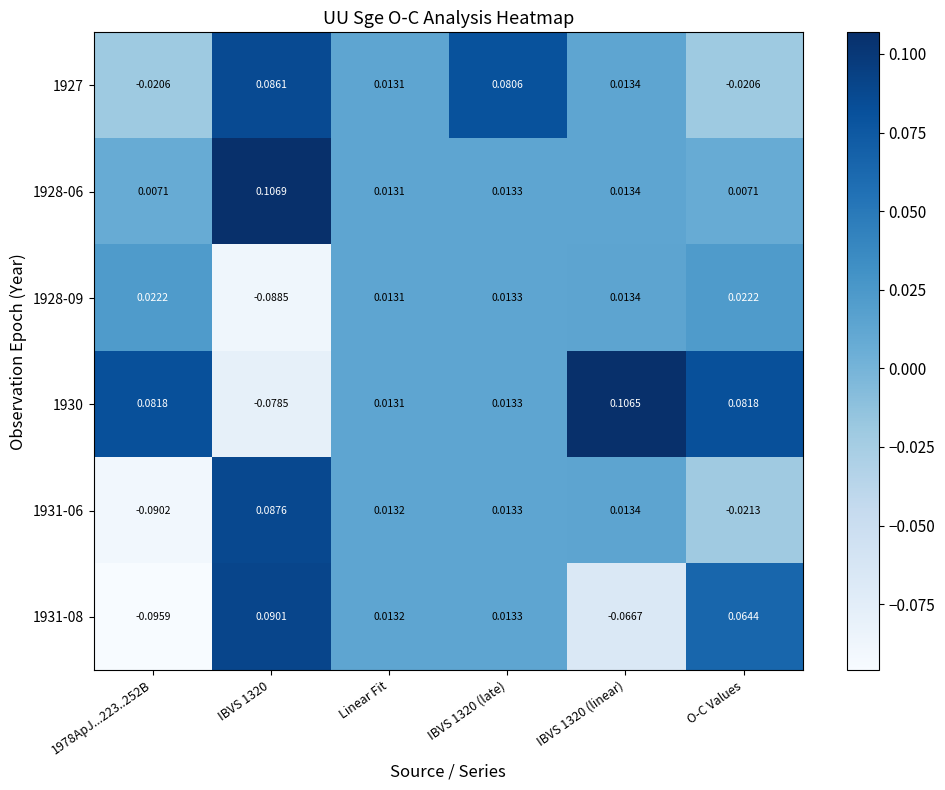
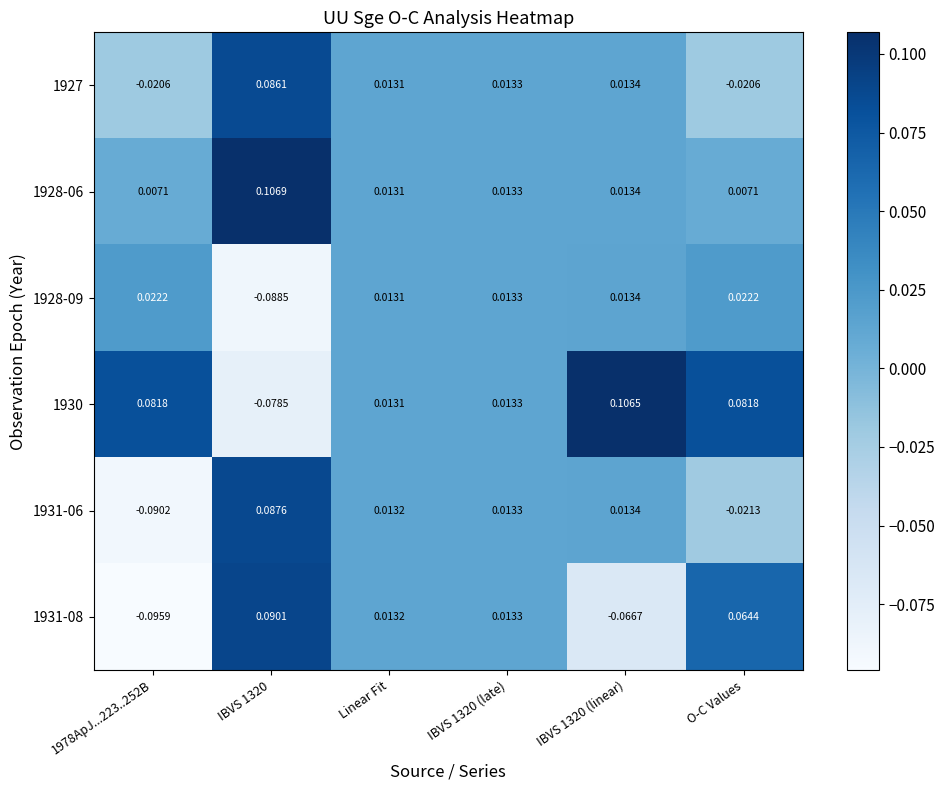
  {
    "1927": {
      "1978ApJ...223..252B": -0.0206,
      "IBVS 1320": 0.0861,
      "Linear Fit": 0.0131,
-     "IBVS 1320 (late)": 0.0806,
+     "IBVS 1320 (late)": 0.0133,
      "IBVS 1320 (linear)": 0.0134,
      "O-C Values": -0.0206
    },
    "1928-06": {
      "1978ApJ...223..252B": 0.0071,
      "IBVS 1320": 0.1069,
      "Linear Fit": 0.0131,
      "IBVS 1320 (late)": 0.0133,
      "IBVS 1320 (linear)": 0.0134,
      "O-C Values": 0.0071
    },
    "1928-09": {
      "1978ApJ...223..252B": 0.0222,
      "IBVS 1320": -0.0885,
      "Linear Fit": 0.0131,
      "IBVS 1320 (late)": 0.0133,
      "IBVS 1320 (linear)": 0.0134,
      "O-C Values": 0.0222
    },
    "1930": {
      "1978ApJ...223..252B": 0.0818,
      "IBVS 1320": -0.0785,
      "Linear Fit": 0.0131,
      "IBVS 1320 (late)": 0.0133,
      "IBVS 1320 (linear)": 0.1065,
      "O-C Values": 0.0818
    },
    "1931-06": {
      "1978ApJ...223..252B": -0.0902,
      "IBVS 1320": 0.0876,
      "Linear Fit": 0.0132,
      "IBVS 1320 (late)": 0.0133,
      "IBVS 1320 (linear)": 0.0134,
      "O-C Values": -0.0213
    },
    "1931-08": {
      "1978ApJ...223..252B": -0.0959,
      "IBVS 1320": 0.0901,
      "Linear Fit": 0.0132,
      "IBVS 1320 (late)": 0.0133,
      "IBVS 1320 (linear)": -0.0667,
      "O-C Values": 0.0644
    }
  }
